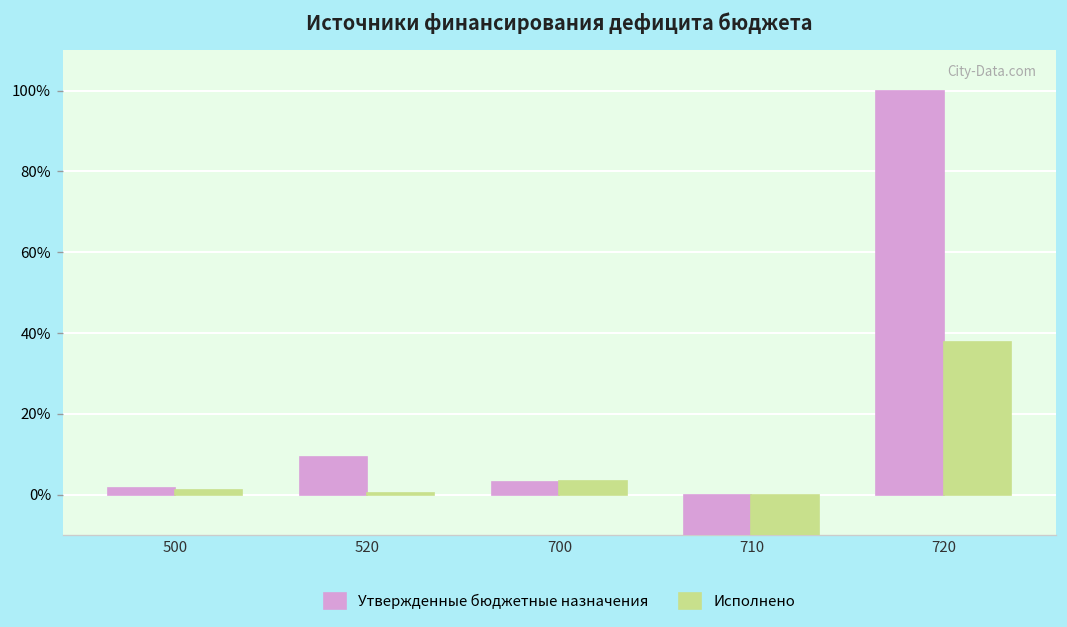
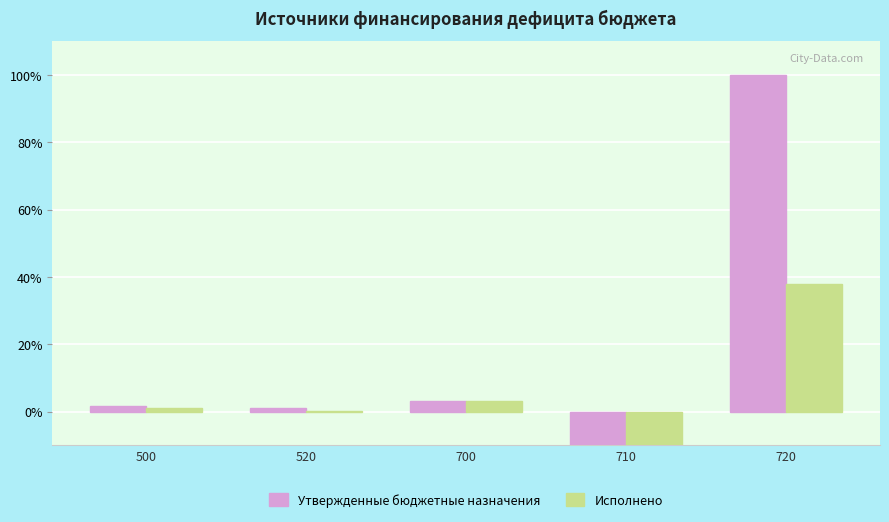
  {
    "Утвержденные бюджетные назначения": {
      "500": "2%",
-     "520": "9%",
+     "520": "1%",
      "700": "3%",
      "720": "100%"
    },
    "Исполнено": {
      "500": "1%",
      "700": "3%",
      "720": "38%"
    }
  }
